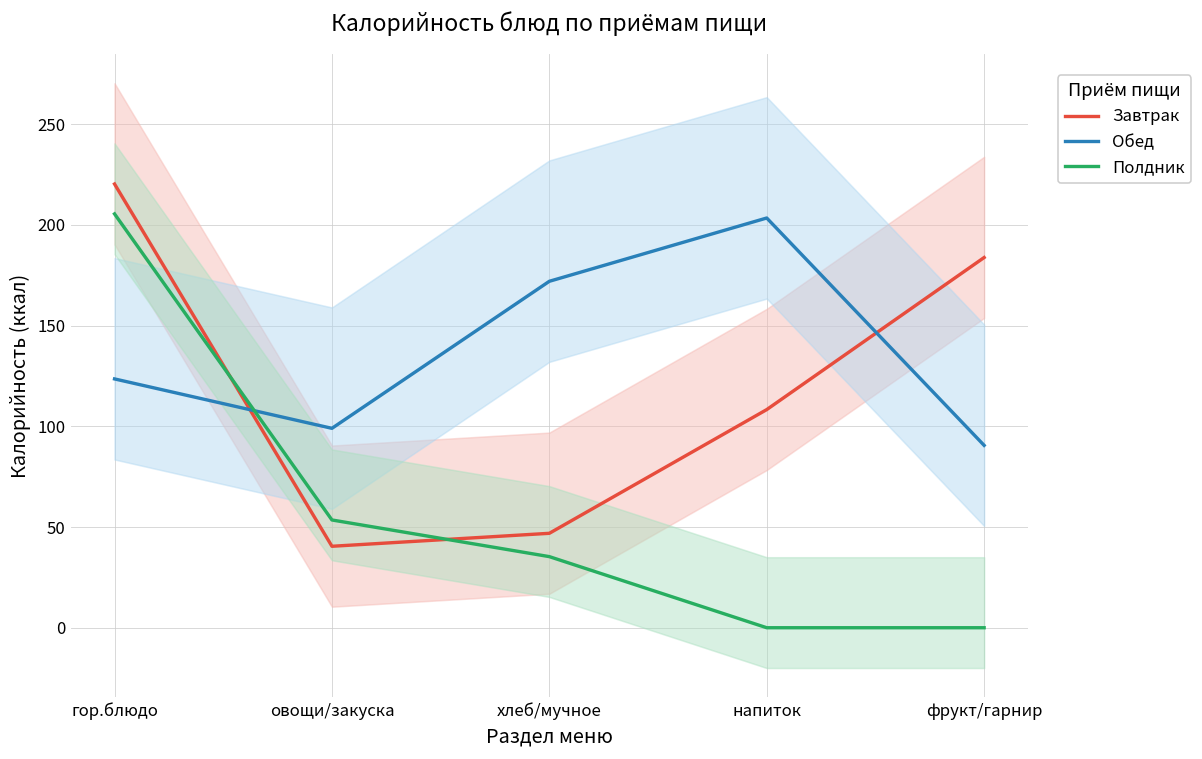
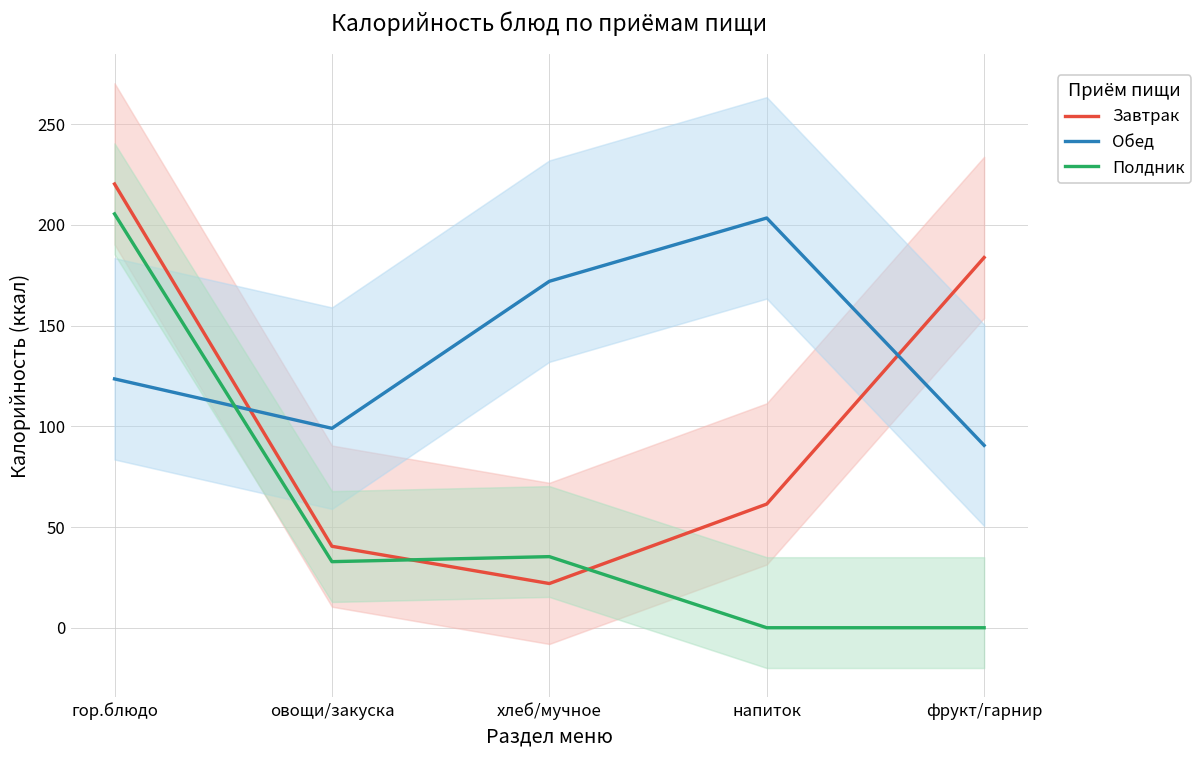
  {
    "Завтрак": {
      "гор.блюдо": 220,
      "овощи/закуска": 40,
-     "хлеб/мучное": 47,
-     "напиток": 108,
+     "хлеб/мучное": 22,
+     "напиток": 61,
      "фрукт/гарнир": 184
    },
    "Обед": {
      "гор.блюдо": 124,
      "овощи/закуска": 99,
      "хлеб/мучное": 172,
      "напиток": 203,
      "фрукт/гарнир": 91
    },
    "Полдник": {
      "гор.блюдо": 205,
-     "овощи/закуска": 54,
+     "овощи/закуска": 33,
      "хлеб/мучное": 35,
      "напиток": 0,
      "фрукт/гарнир": 0
    }
  }
